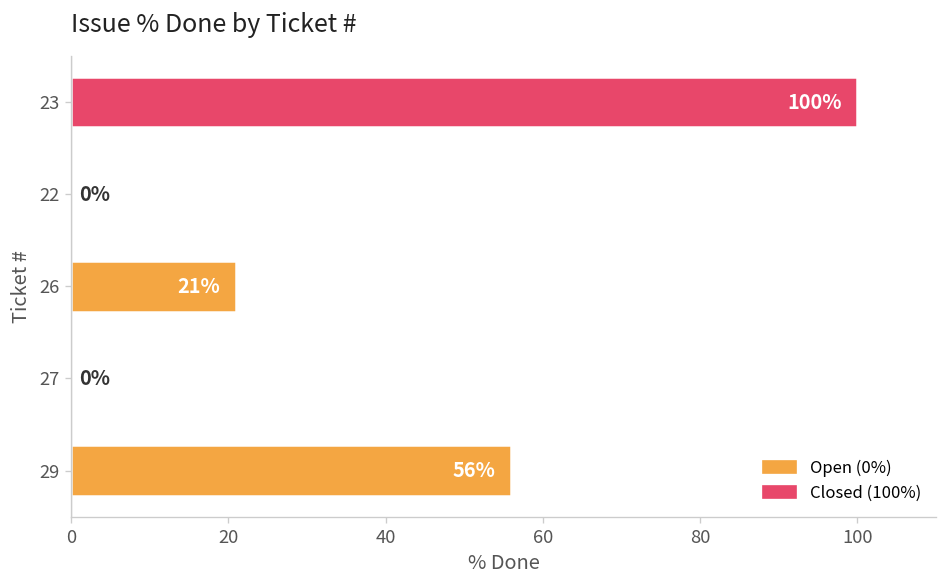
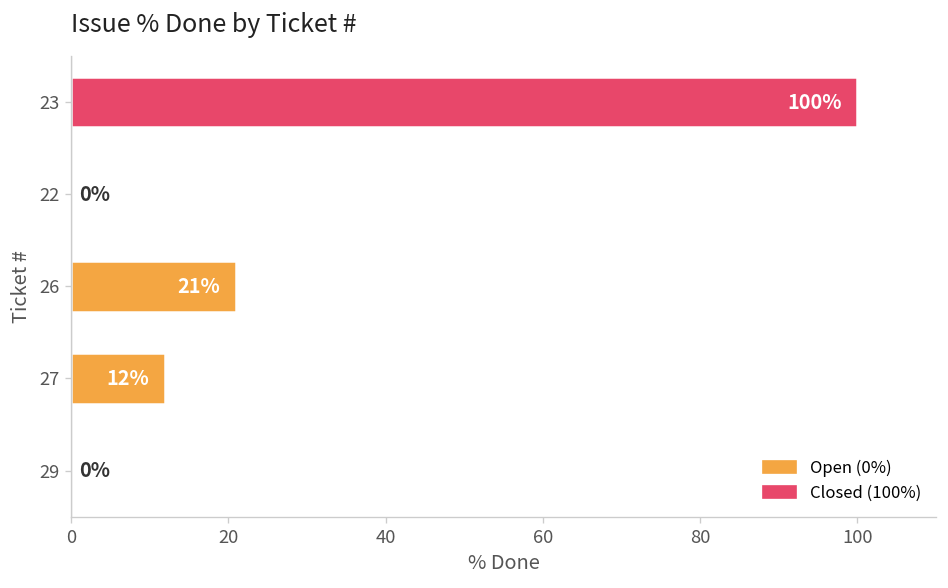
  {
    "23": "100%",
    "22": "0%",
    "26": "21%",
-   "27": "0%",
-   "29": "56%"
+   "27": "12%",
+   "29": "0%"
  }
